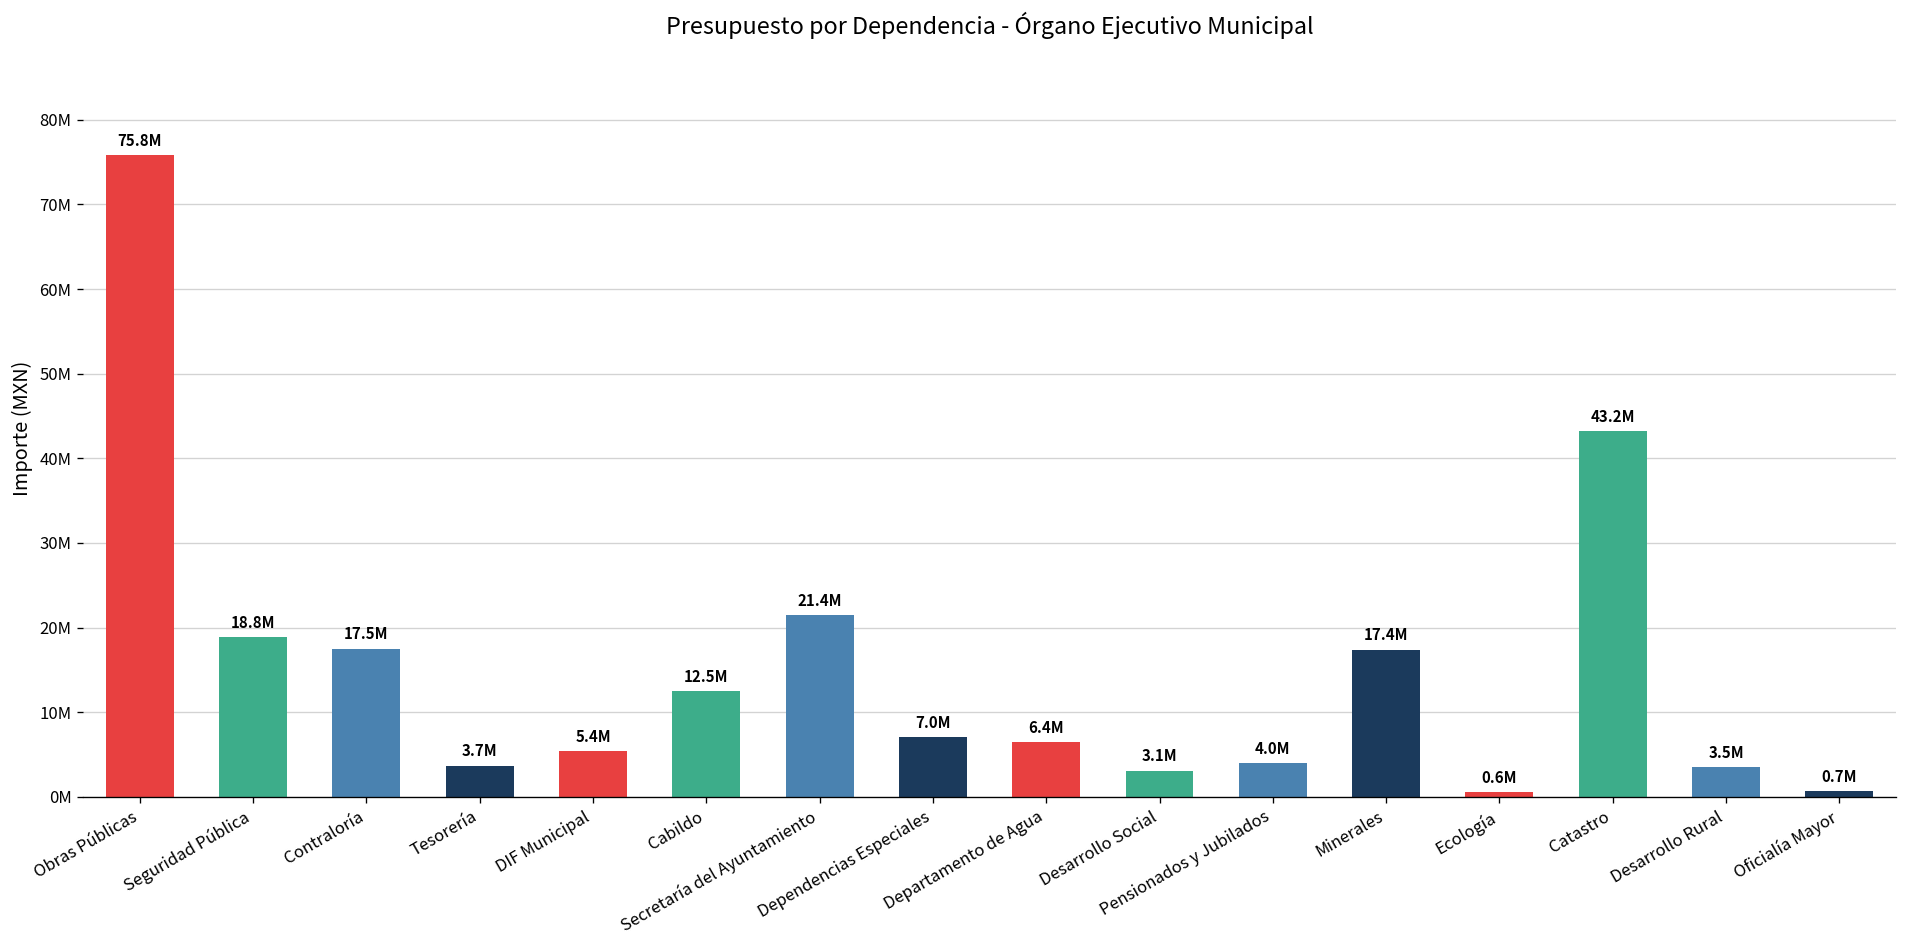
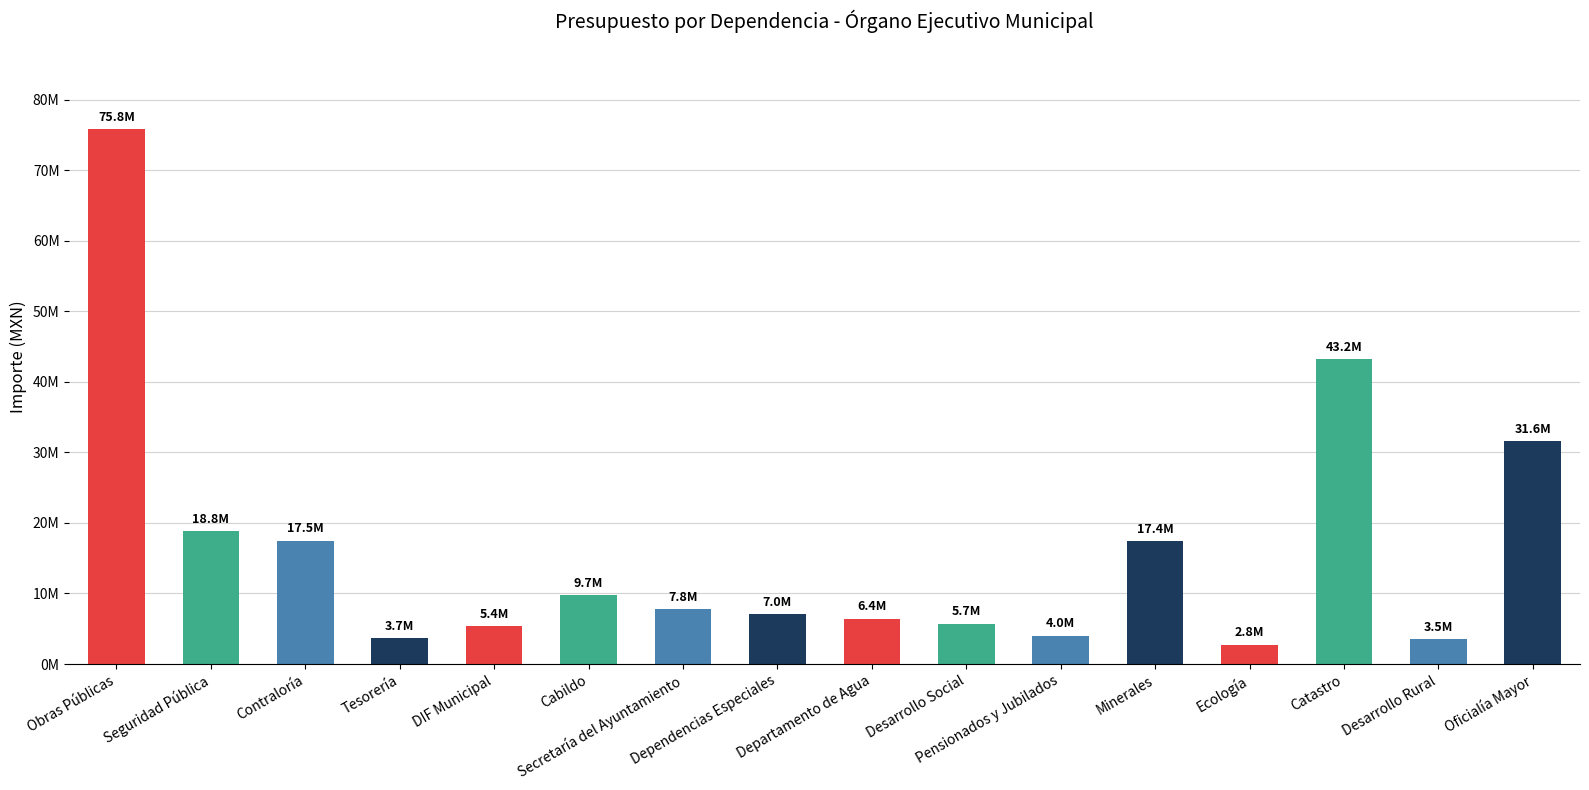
  {
    "Obras Públicas": "75.8M",
    "Seguridad Pública": "18.8M",
    "Contraloría": "17.5M",
    "Tesorería": "3.7M",
    "DIF Municipal": "5.4M",
-   "Cabildo": "12.5M",
-   "Secretaría del Ayuntamiento": "21.4M",
+   "Cabildo": "9.7M",
+   "Secretaría del Ayuntamiento": "7.8M",
    "Dependencias Especiales": "7.0M",
    "Departamento de Agua": "6.4M",
-   "Desarrollo Social": "3.1M",
+   "Desarrollo Social": "5.7M",
    "Pensionados y Jubilados": "4.0M",
    "Minerales": "17.4M",
-   "Ecología": "0.6M",
+   "Ecología": "2.8M",
    "Catastro": "43.2M",
    "Desarrollo Rural": "3.5M",
-   "Oficialía Mayor": "0.7M"
+   "Oficialía Mayor": "31.6M"
  }
